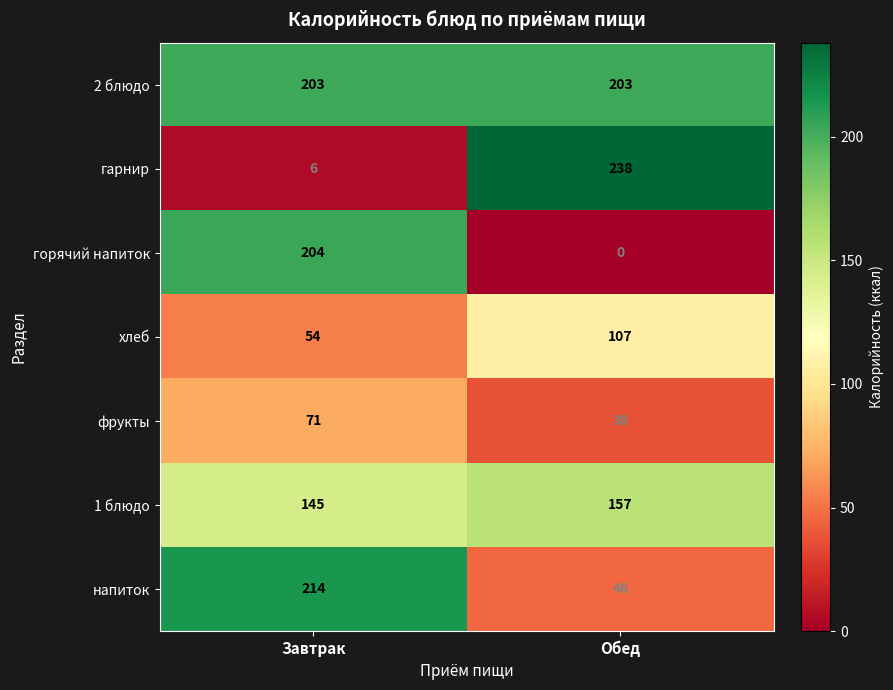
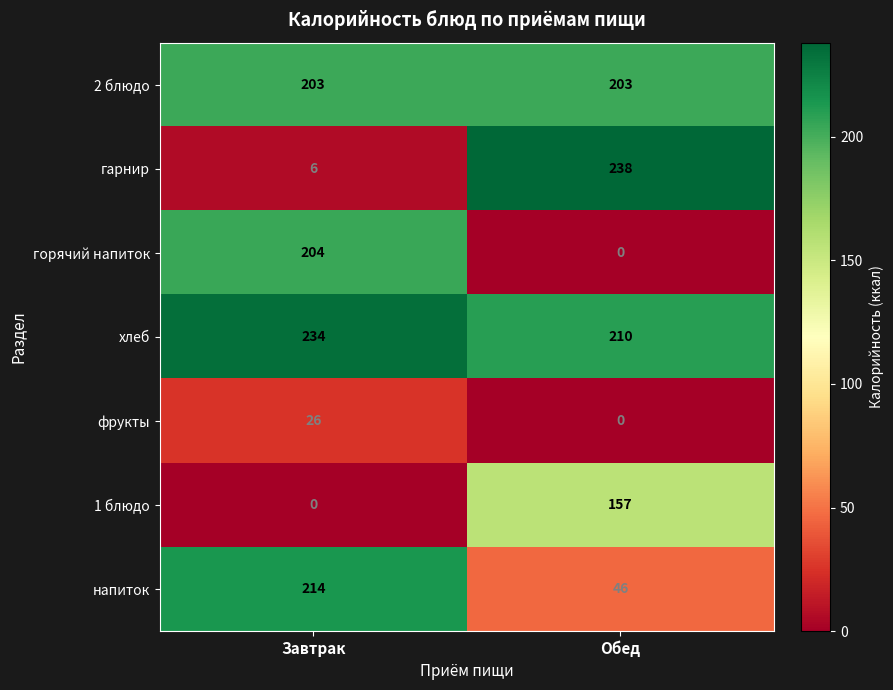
  {
    "2 блюдо": {
      "Завтрак": 203,
      "Обед": 203
    },
    "гарнир": {
      "Завтрак": 6,
      "Обед": 238
    },
    "горячий напиток": {
      "Завтрак": 204,
      "Обед": 0
    },
    "хлеб": {
-     "Завтрак": 54,
-     "Обед": 107
+     "Завтрак": 234,
+     "Обед": 210
    },
    "фрукты": {
-     "Завтрак": 71,
-     "Обед": 38
+     "Завтрак": 26,
+     "Обед": 0
    },
    "1 блюдо": {
-     "Завтрак": 145,
+     "Завтрак": 0,
      "Обед": 157
    },
    "напиток": {
      "Завтрак": 214,
      "Обед": 46
    }
  }
